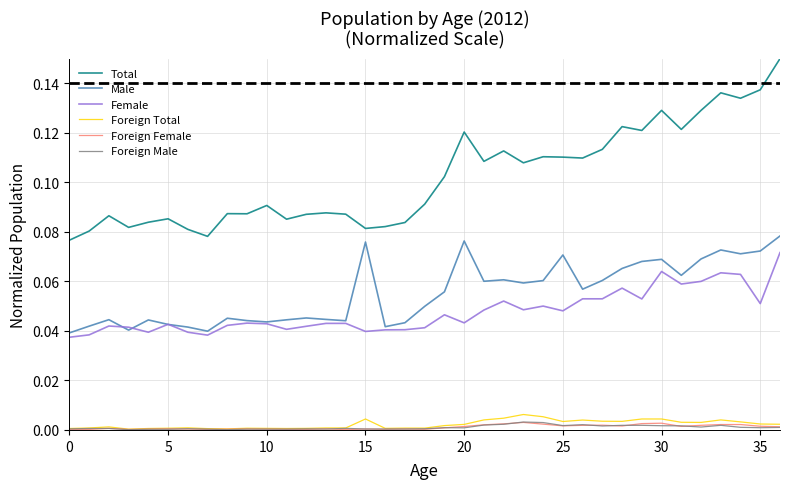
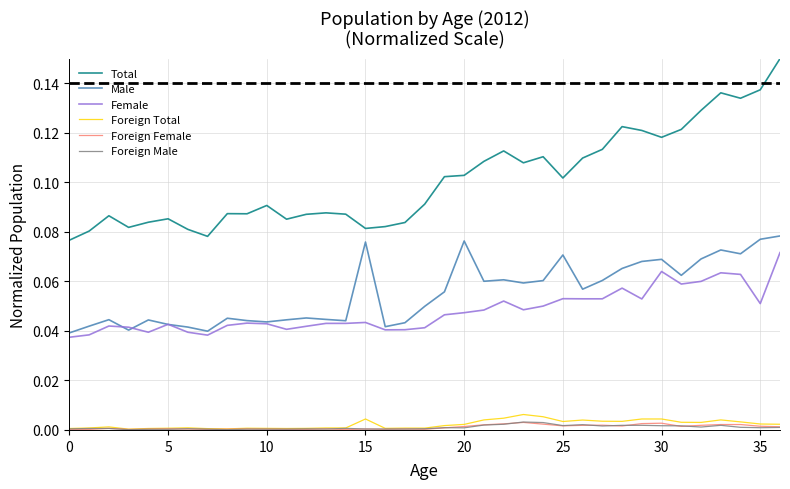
  {
    "Total": {
      "0": 0.077,
      "5": 0.085,
      "10": 0.091,
      "15": 0.081,
-     "20": 0.120,
-     "25": 0.110,
-     "30": 0.129,
+     "20": 0.103,
+     "25": 0.102,
+     "30": 0.118,
      "35": 0.137
    },
    "Male": {
      "0": 0.039,
      "15": 0.076,
      "20": 0.076,
      "25": 0.071,
      "30": 0.069,
-     "35": 0.072
+     "35": 0.077
    },
    "Female": {
      "0": 0.037,
-     "15": 0.040,
-     "20": 0.043,
-     "25": 0.048,
+     "15": 0.043,
+     "20": 0.047,
+     "25": 0.053,
      "30": 0.064,
      "35": 0.051
    },
    "Foreign Total": {
      "15": 0.004,
      "25": 0.003,
      "30": 0.004
    }
  }
